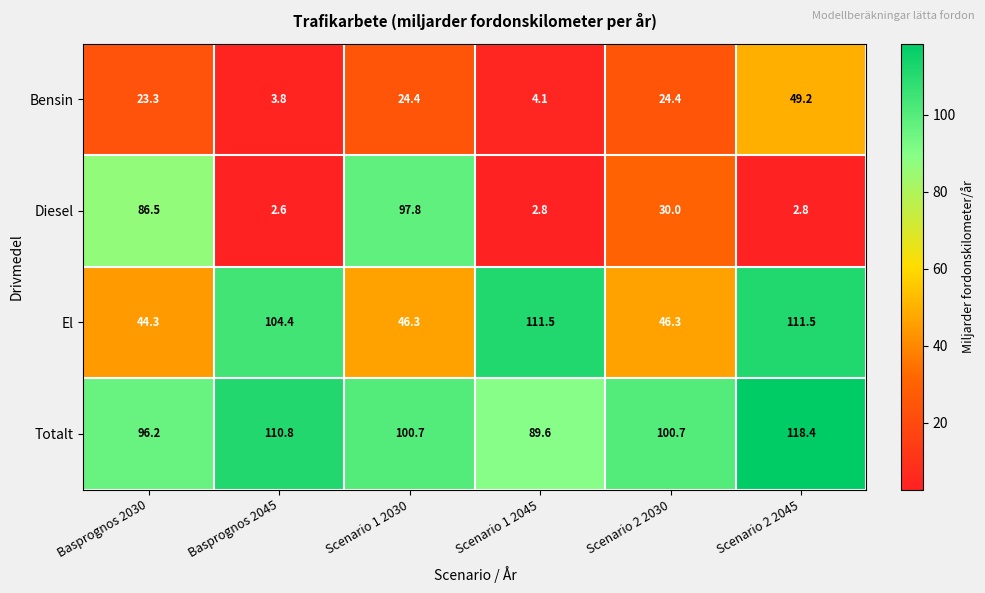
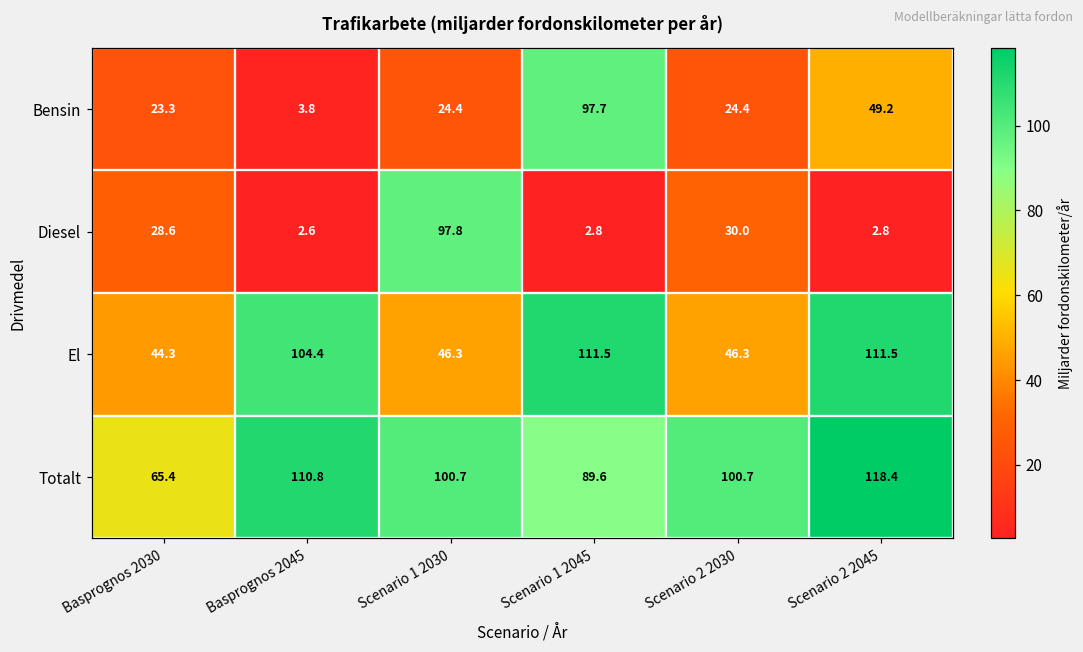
  {
    "Bensin": {
      "Basprognos 2030": 23.3,
      "Basprognos 2045": 3.8,
      "Scenario 1 2030": 24.4,
-     "Scenario 1 2045": 4.1,
+     "Scenario 1 2045": 97.7,
      "Scenario 2 2030": 24.4,
      "Scenario 2 2045": 49.2
    },
    "Diesel": {
-     "Basprognos 2030": 86.5,
+     "Basprognos 2030": 28.6,
      "Basprognos 2045": 2.6,
      "Scenario 1 2030": 97.8,
      "Scenario 1 2045": 2.8,
      "Scenario 2 2030": 30.0,
      "Scenario 2 2045": 2.8
    },
    "El": {
      "Basprognos 2030": 44.3,
      "Basprognos 2045": 104.4,
      "Scenario 1 2030": 46.3,
      "Scenario 1 2045": 111.5,
      "Scenario 2 2030": 46.3,
      "Scenario 2 2045": 111.5
    },
    "Totalt": {
-     "Basprognos 2030": 96.2,
+     "Basprognos 2030": 65.4,
      "Basprognos 2045": 110.8,
      "Scenario 1 2030": 100.7,
      "Scenario 1 2045": 89.6,
      "Scenario 2 2030": 100.7,
      "Scenario 2 2045": 118.4
    }
  }
